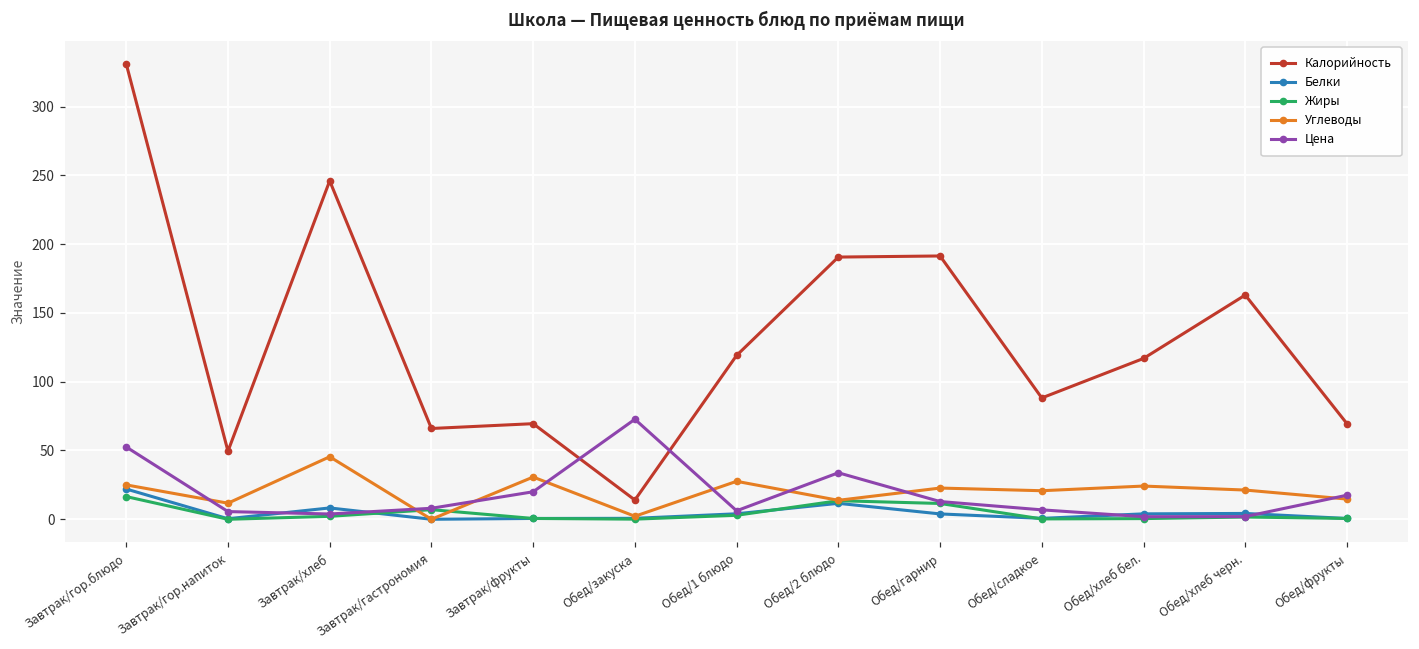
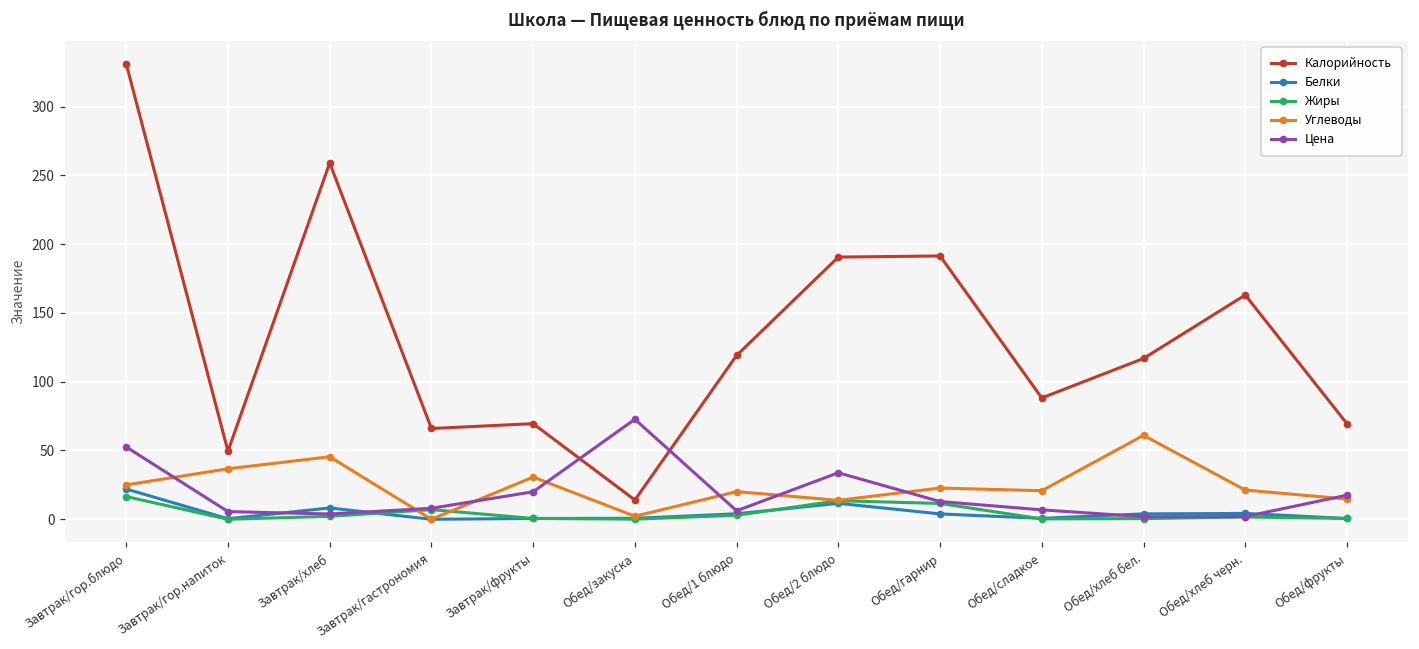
  {
    "Калорийность": {
      "Завтрак/гор.блюдо": 331,
      "Завтрак/гор.напиток": 50,
-     "Завтрак/хлеб": 246,
+     "Завтрак/хлеб": 259,
      "Завтрак/гастрономия": 66,
      "Завтрак/фрукты": 70,
      "Обед/закуска": 14,
      "Обед/1 блюдо": 119,
      "Обед/2 блюдо": 191,
      "Обед/гарнир": 191,
      "Обед/сладкое": 88,
      "Обед/хлеб бел.": 117,
      "Обед/хлеб черн.": 163,
      "Обед/фрукты": 70
    },
    "Белки": {
      "Завтрак/гор.блюдо": 22,
      "Завтрак/хлеб": 8,
      "Обед/гарнир": 4,
      "Обед/хлеб бел.": 4,
      "Обед/хлеб черн.": 4
    },
    "Жиры": {
      "Завтрак/гор.блюдо": 17
    },
    "Углеводы": {
      "Завтрак/гор.блюдо": 25,
-     "Завтрак/гор.напиток": 12,
+     "Завтрак/гор.напиток": 37,
      "Завтрак/хлеб": 45,
      "Завтрак/фрукты": 31,
-     "Обед/1 блюдо": 28,
+     "Обед/1 блюдо": 20,
      "Обед/гарнир": 23,
      "Обед/сладкое": 21,
-     "Обед/хлеб бел.": 24,
+     "Обед/хлеб бел.": 61,
      "Обед/хлеб черн.": 21,
      "Обед/фрукты": 15
    },
    "Цена": {
      "Завтрак/гор.блюдо": 53,
      "Завтрак/гор.напиток": 6,
      "Завтрак/фрукты": 20,
      "Обед/закуска": 73,
      "Обед/1 блюдо": 6,
      "Обед/2 блюдо": 34,
      "Обед/сладкое": 7,
      "Обед/фрукты": 18
    }
  }
